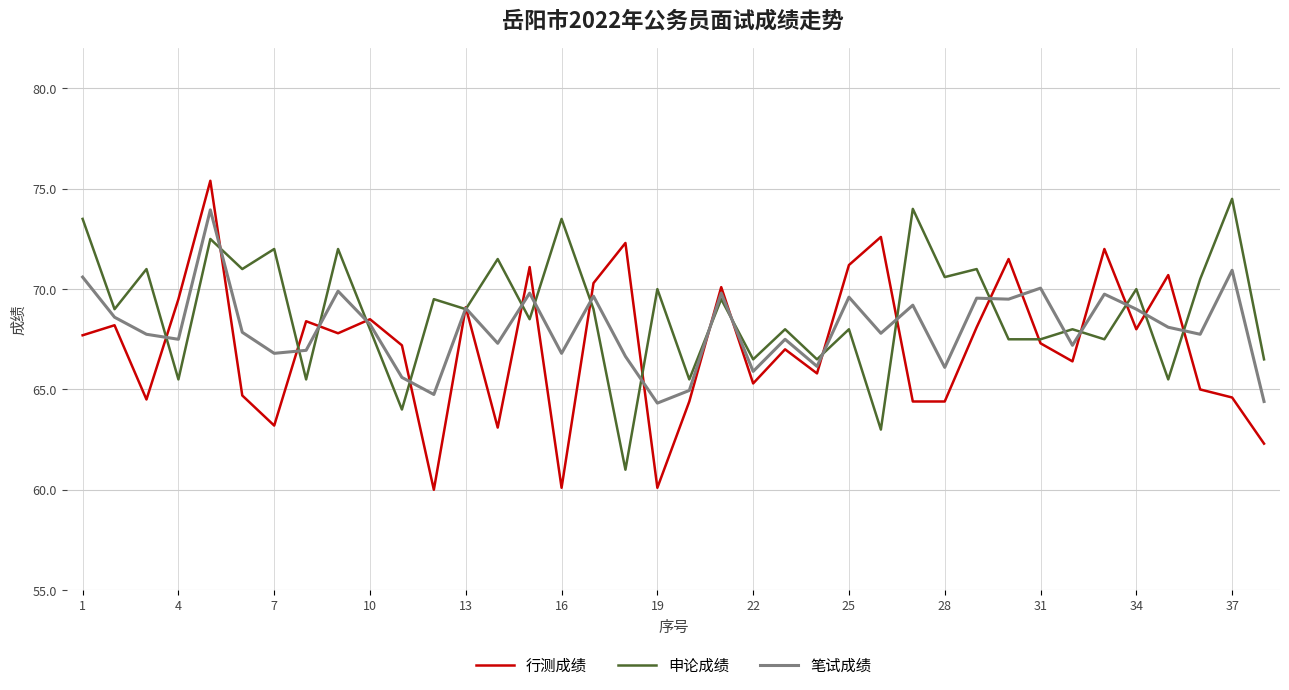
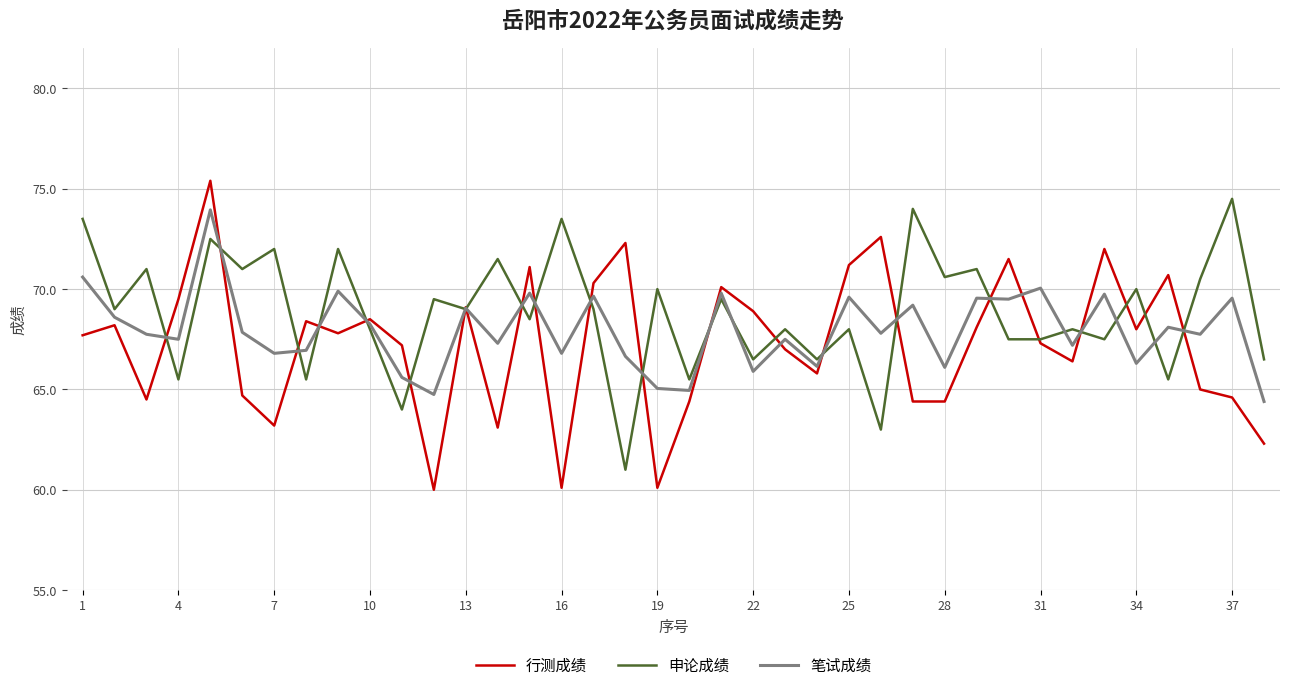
  {
    "行测成绩": {
      "1": 67.7,
      "4": 69.5,
      "7": 63.2,
      "10": 68.5,
      "16": 60.1,
      "19": 60.1,
-     "22": 65.3,
+     "22": 68.9,
      "25": 71.2,
      "28": 64.4,
      "31": 67.3,
      "34": 68.0,
      "37": 64.6
    },
    "申论成绩": {
      "1": 73.5,
      "4": 65.5,
      "7": 72.0,
      "10": 68.0,
      "16": 73.5,
      "19": 70.0,
      "22": 66.5,
      "25": 68.0,
      "28": 70.6,
      "31": 67.5,
      "34": 70.0,
      "37": 74.5
    },
    "笔试成绩": {
      "1": 70.6,
      "4": 67.5,
      "7": 66.8,
      "10": 68.3,
      "16": 66.8,
-     "19": 64.3,
+     "19": 65.1,
      "22": 65.9,
      "25": 69.6,
      "28": 66.1,
      "31": 70.1,
-     "34": 69.0,
-     "37": 70.9
+     "34": 66.3,
+     "37": 69.6
    }
  }
